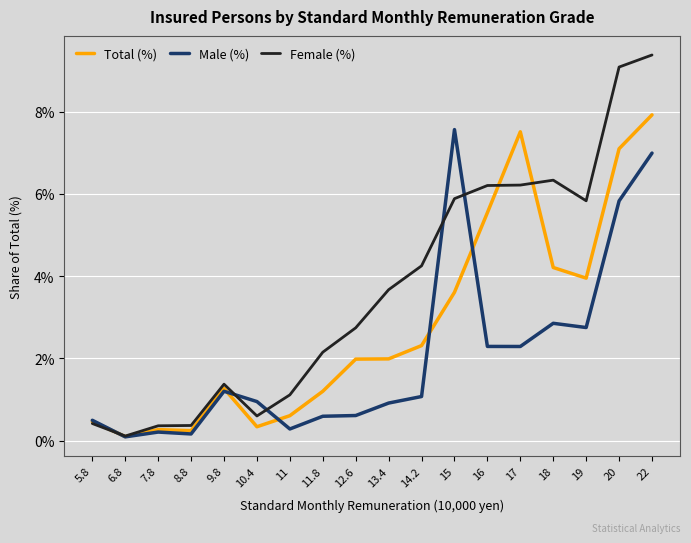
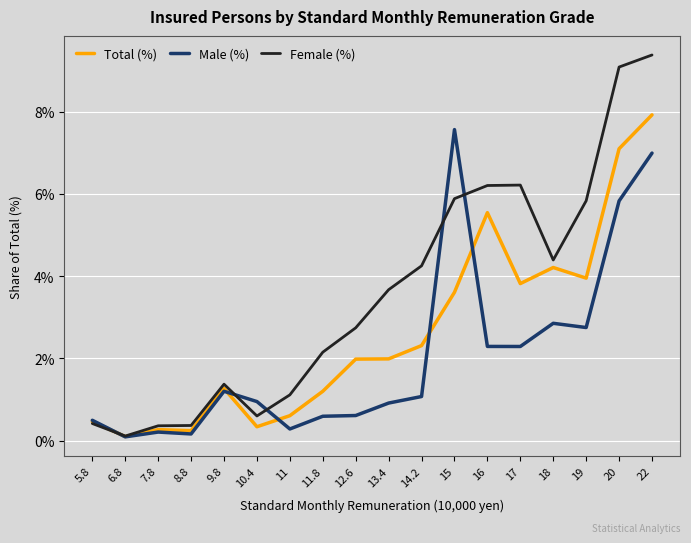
  {
    "Total (%)": {
      "8.8": "0.2%",
      "9.8": "1.3%",
      "10.4": "0.3%",
      "11": "0.6%",
      "11.8": "1.2%",
      "12.6": "2.0%",
      "13.4": "2.0%",
      "14.2": "2.3%",
      "15": "3.6%",
      "16": "5.5%",
-     "17": "7.5%",
+     "17": "3.8%",
      "18": "4.2%",
      "19": "3.9%",
      "20": "7.1%",
      "22": "7.9%"
    },
    "Male (%)": {
      "8.8": "0.2%",
      "9.8": "1.2%",
      "10.4": "0.9%",
      "11": "0.3%",
      "11.8": "0.6%",
      "12.6": "0.6%",
      "13.4": "0.9%",
      "14.2": "1.1%",
      "15": "7.6%",
      "16": "2.3%",
      "17": "2.3%",
      "18": "2.9%",
      "19": "2.7%",
      "20": "5.8%",
      "22": "7.0%"
    },
    "Female (%)": {
      "7.8": "0.4%",
      "8.8": "0.4%",
      "9.8": "1.4%",
      "10.4": "0.6%",
      "11": "1.1%",
      "11.8": "2.1%",
      "12.6": "2.7%",
      "13.4": "3.7%",
      "14.2": "4.2%",
      "15": "5.9%",
      "16": "6.2%",
      "17": "6.2%",
-     "18": "6.3%",
+     "18": "4.4%",
      "19": "5.8%",
      "20": "9.1%",
      "22": "9.4%"
    }
  }
